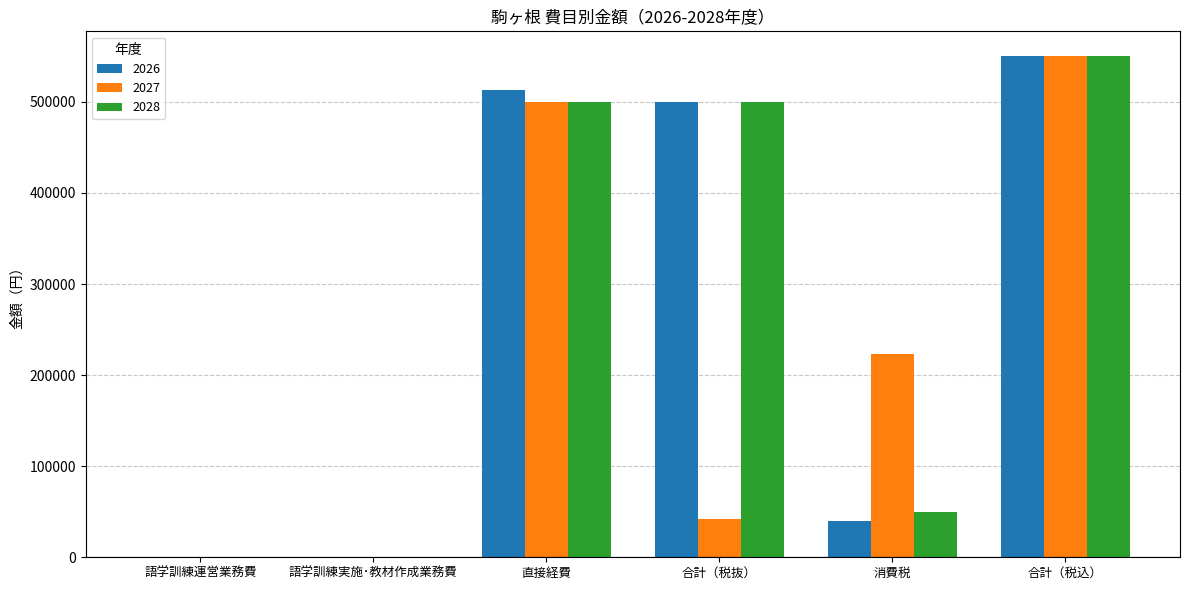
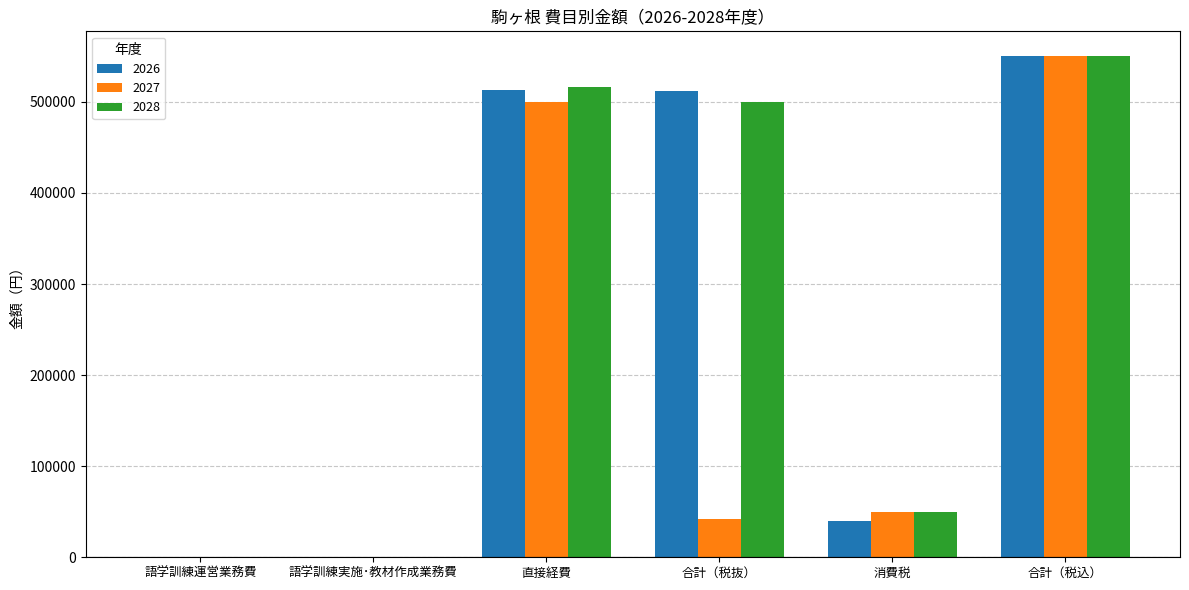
  {
    "2026": {
      "語学訓練運営業務費": 0,
      "語学訓練実施･教材作成業務費": 0,
      "直接経費": 510000,
-     "合計（税抜）": 500000,
+     "合計（税抜）": 510000,
      "消費税": 40000,
      "合計（税込）": 550000
    },
    "2027": {
      "語学訓練運営業務費": 0,
      "語学訓練実施･教材作成業務費": 0,
      "直接経費": 500000,
      "合計（税抜）": 40000,
-     "消費税": 220000,
+     "消費税": 50000,
      "合計（税込）": 550000
    },
    "2028": {
      "語学訓練運営業務費": 0,
      "語学訓練実施･教材作成業務費": 0,
-     "直接経費": 500000,
+     "直接経費": 520000,
      "合計（税抜）": 500000,
      "消費税": 50000,
      "合計（税込）": 550000
    }
  }
